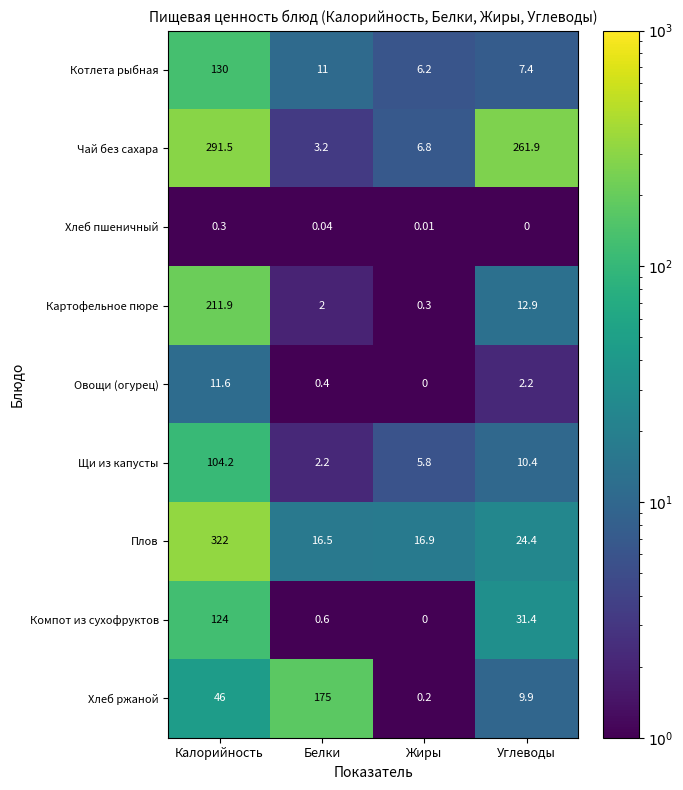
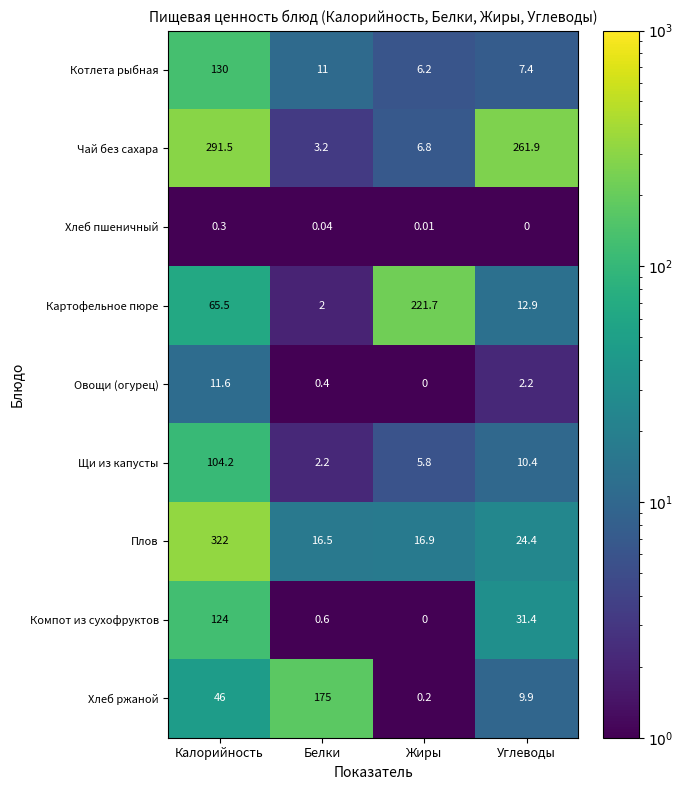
  {
    "Котлета рыбная": {
      "Калорийность": 130,
      "Белки": 11,
      "Жиры": 6.2,
      "Углеводы": 7.4
    },
    "Чай без сахара": {
      "Калорийность": 291.5,
      "Белки": 3.2,
      "Жиры": 6.8,
      "Углеводы": 261.9
    },
    "Хлеб пшеничный": {
      "Калорийность": 0.3,
      "Белки": 0.04,
      "Жиры": 0.01,
      "Углеводы": 0
    },
    "Картофельное пюре": {
-     "Калорийность": 211.9,
+     "Калорийность": 65.5,
      "Белки": 2,
-     "Жиры": 0.3,
+     "Жиры": 221.7,
      "Углеводы": 12.9
    },
    "Овощи (огурец)": {
      "Калорийность": 11.6,
      "Белки": 0.4,
      "Жиры": 0,
      "Углеводы": 2.2
    },
    "Щи из капусты": {
      "Калорийность": 104.2,
      "Белки": 2.2,
      "Жиры": 5.8,
      "Углеводы": 10.4
    },
    "Плов": {
      "Калорийность": 322,
      "Белки": 16.5,
      "Жиры": 16.9,
      "Углеводы": 24.4
    },
    "Компот из сухофруктов": {
      "Калорийность": 124,
      "Белки": 0.6,
      "Жиры": 0,
      "Углеводы": 31.4
    },
    "Хлеб ржаной": {
      "Калорийность": 46,
      "Белки": 175,
      "Жиры": 0.2,
      "Углеводы": 9.9
    }
  }
